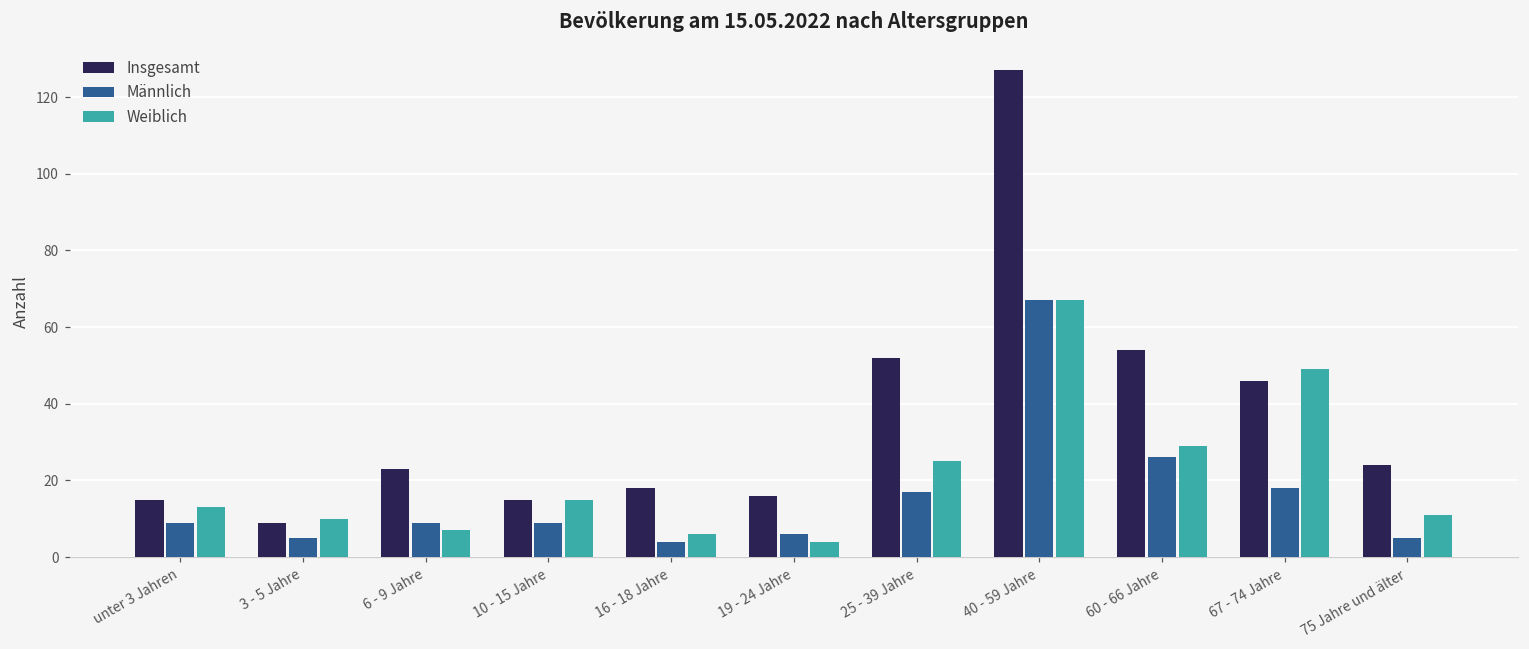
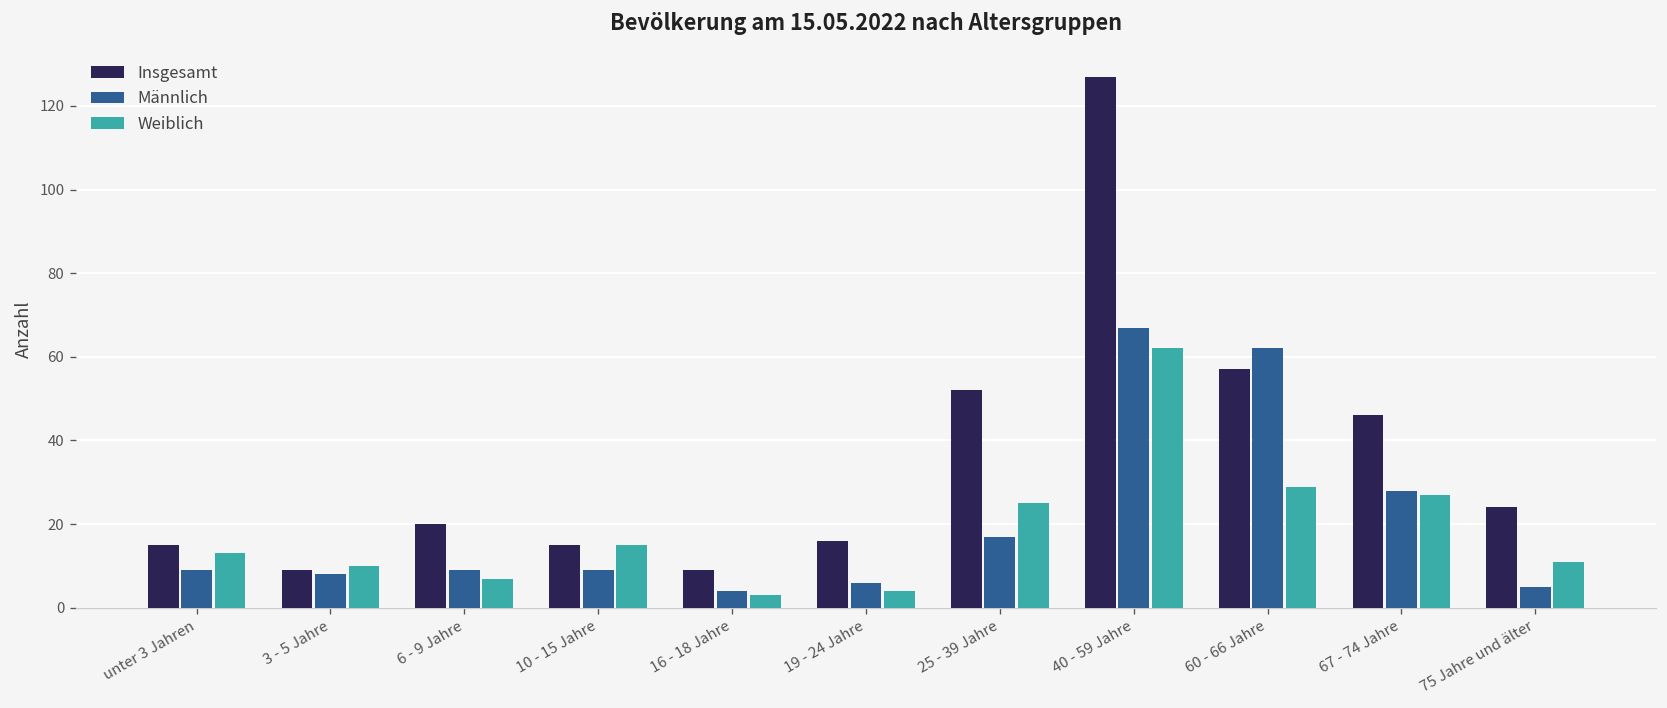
  {
    "Insgesamt": {
      "unter 3 Jahren": 15,
      "3 - 5 Jahre": 9,
-     "6 - 9 Jahre": 23,
+     "6 - 9 Jahre": 20,
      "10 - 15 Jahre": 15,
-     "16 - 18 Jahre": 18,
+     "16 - 18 Jahre": 9,
      "19 - 24 Jahre": 16,
      "25 - 39 Jahre": 52,
      "40 - 59 Jahre": 127,
-     "60 - 66 Jahre": 54,
+     "60 - 66 Jahre": 57,
      "67 - 74 Jahre": 46,
      "75 Jahre und älter": 24
    },
    "Männlich": {
      "unter 3 Jahren": 9,
-     "3 - 5 Jahre": 5,
+     "3 - 5 Jahre": 8,
      "6 - 9 Jahre": 9,
      "10 - 15 Jahre": 9,
      "16 - 18 Jahre": 4,
      "19 - 24 Jahre": 6,
      "25 - 39 Jahre": 17,
      "40 - 59 Jahre": 67,
-     "60 - 66 Jahre": 26,
-     "67 - 74 Jahre": 18,
+     "60 - 66 Jahre": 62,
+     "67 - 74 Jahre": 28,
      "75 Jahre und älter": 5
    },
    "Weiblich": {
      "unter 3 Jahren": 13,
      "3 - 5 Jahre": 10,
      "6 - 9 Jahre": 7,
      "10 - 15 Jahre": 15,
-     "16 - 18 Jahre": 6,
+     "16 - 18 Jahre": 3,
      "19 - 24 Jahre": 4,
      "25 - 39 Jahre": 25,
-     "40 - 59 Jahre": 67,
+     "40 - 59 Jahre": 62,
      "60 - 66 Jahre": 29,
-     "67 - 74 Jahre": 49,
+     "67 - 74 Jahre": 27,
      "75 Jahre und älter": 11
    }
  }
